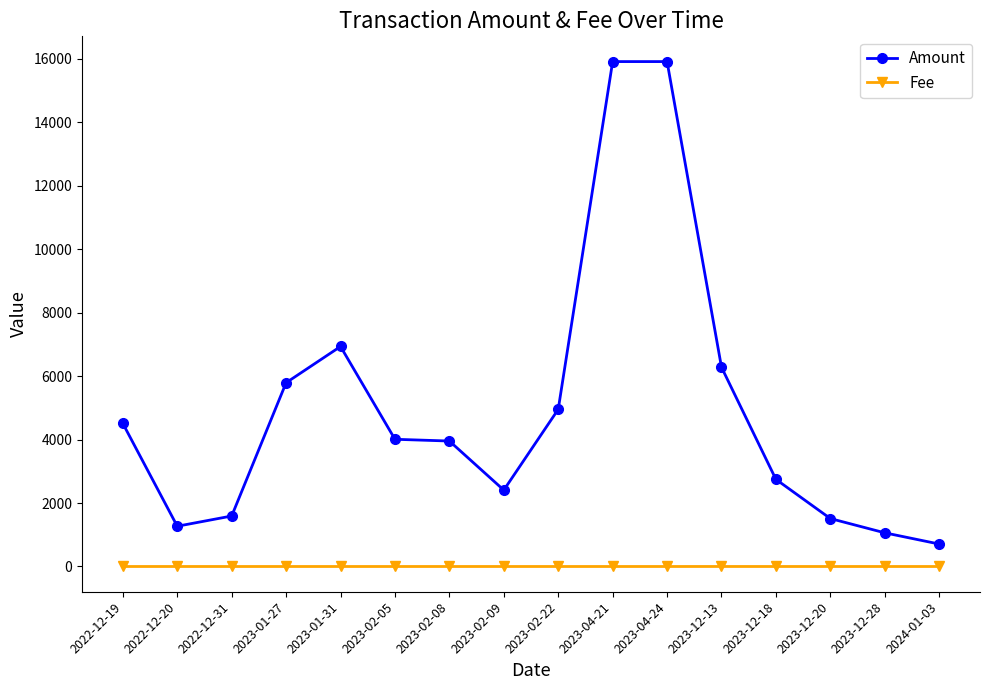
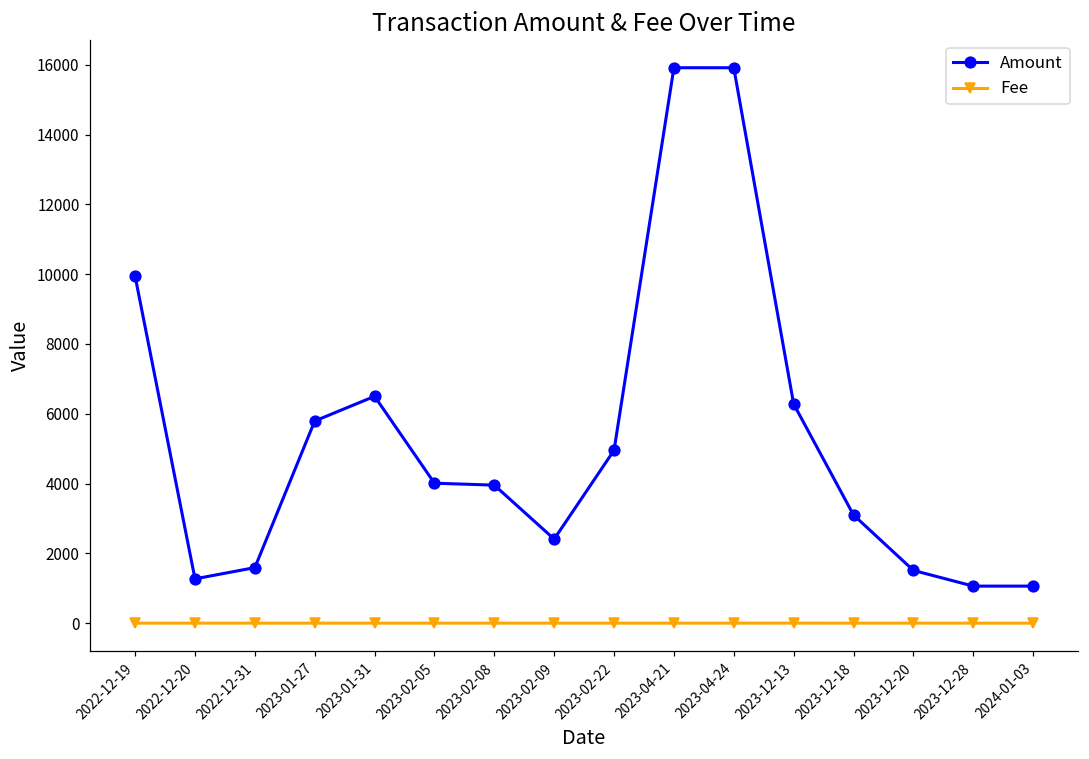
  {
    "Amount": {
-     "2022-12-19": 4500,
+     "2022-12-19": 9900,
      "2022-12-20": 1300,
      "2022-12-31": 1600,
      "2023-01-27": 5800,
-     "2023-01-31": 6900,
+     "2023-01-31": 6500,
      "2023-02-05": 4000,
      "2023-02-08": 4000,
      "2023-02-09": 2400,
      "2023-02-22": 5000,
      "2023-04-21": 15900,
      "2023-04-24": 15900,
      "2023-12-13": 6300,
-     "2023-12-18": 2700,
+     "2023-12-18": 3100,
      "2023-12-20": 1500,
      "2023-12-28": 1100,
-     "2024-01-03": 700
+     "2024-01-03": 1100
    },
    "Fee": {
      "2022-12-19": 0,
      "2022-12-20": 0,
      "2022-12-31": 0,
      "2023-01-27": 0,
      "2023-01-31": 0,
      "2023-02-05": 0,
      "2023-02-08": 0,
      "2023-02-09": 0,
      "2023-02-22": 0,
      "2023-04-21": 0,
      "2023-04-24": 0,
      "2023-12-13": 0,
      "2023-12-18": 0,
      "2023-12-20": 0,
      "2023-12-28": 0,
      "2024-01-03": 0
    }
  }
